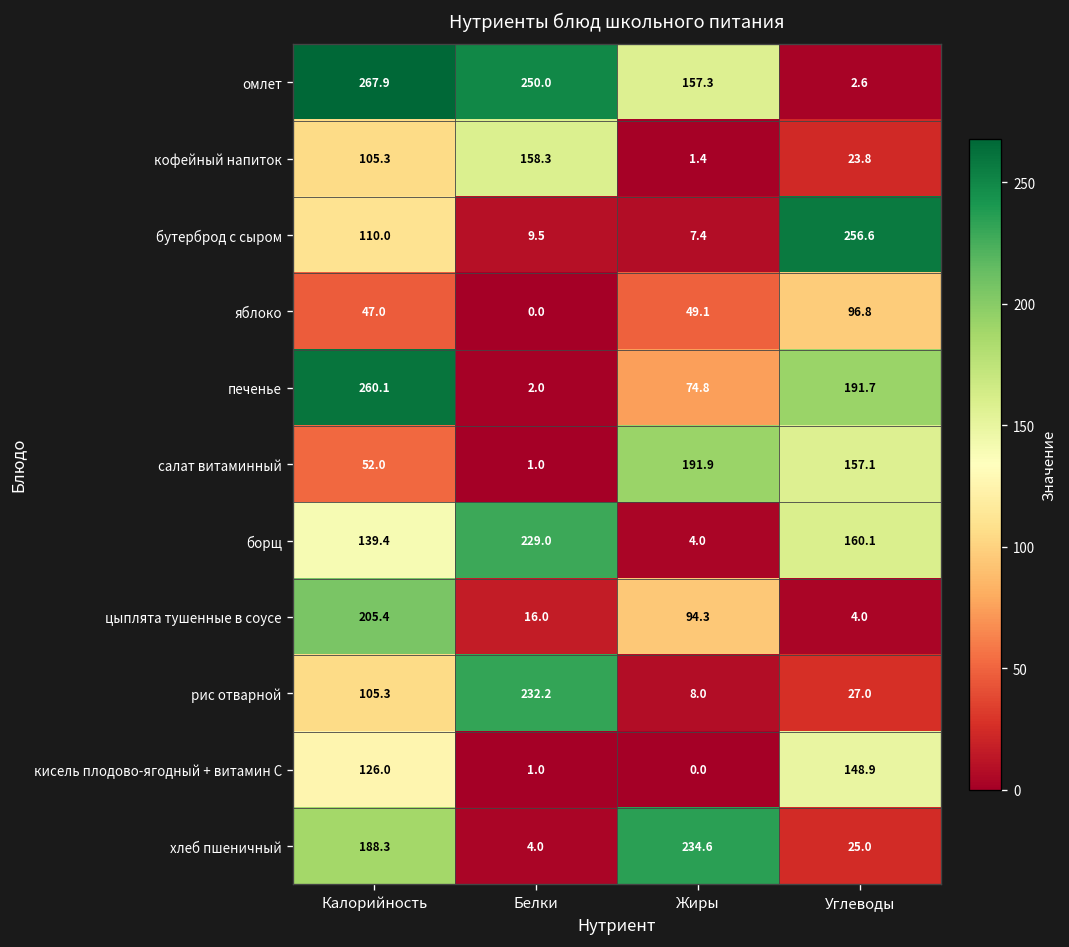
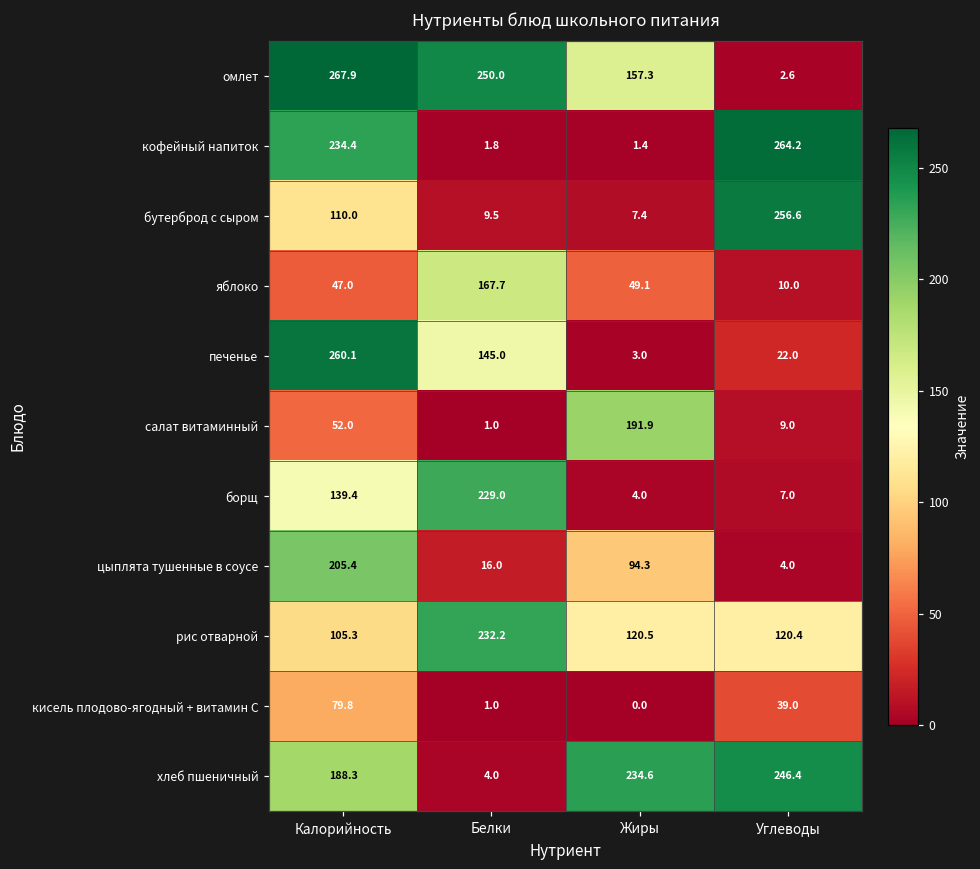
  {
    "омлет": {
      "Калорийность": 267.9,
      "Белки": 250.0,
      "Жиры": 157.3,
      "Углеводы": 2.6
    },
    "кофейный напиток": {
-     "Калорийность": 105.3,
-     "Белки": 158.3,
+     "Калорийность": 234.4,
+     "Белки": 1.8,
      "Жиры": 1.4,
-     "Углеводы": 23.8
+     "Углеводы": 264.2
    },
    "бутерброд с сыром": {
      "Калорийность": 110.0,
      "Белки": 9.5,
      "Жиры": 7.4,
      "Углеводы": 256.6
    },
    "яблоко": {
      "Калорийность": 47.0,
-     "Белки": 0.0,
+     "Белки": 167.7,
      "Жиры": 49.1,
-     "Углеводы": 96.8
+     "Углеводы": 10.0
    },
    "печенье": {
      "Калорийность": 260.1,
-     "Белки": 2.0,
-     "Жиры": 74.8,
-     "Углеводы": 191.7
+     "Белки": 145.0,
+     "Жиры": 3.0,
+     "Углеводы": 22.0
    },
    "салат витаминный": {
      "Калорийность": 52.0,
      "Белки": 1.0,
      "Жиры": 191.9,
-     "Углеводы": 157.1
+     "Углеводы": 9.0
    },
    "борщ": {
      "Калорийность": 139.4,
      "Белки": 229.0,
      "Жиры": 4.0,
-     "Углеводы": 160.1
+     "Углеводы": 7.0
    },
    "цыплята тушенные в соусе": {
      "Калорийность": 205.4,
      "Белки": 16.0,
      "Жиры": 94.3,
      "Углеводы": 4.0
    },
    "рис отварной": {
      "Калорийность": 105.3,
      "Белки": 232.2,
-     "Жиры": 8.0,
-     "Углеводы": 27.0
+     "Жиры": 120.5,
+     "Углеводы": 120.4
    },
    "кисель плодово-ягодный + витамин С": {
-     "Калорийность": 126.0,
+     "Калорийность": 79.8,
      "Белки": 1.0,
      "Жиры": 0.0,
-     "Углеводы": 148.9
+     "Углеводы": 39.0
    },
    "хлеб пшеничный": {
      "Калорийность": 188.3,
      "Белки": 4.0,
      "Жиры": 234.6,
-     "Углеводы": 25.0
+     "Углеводы": 246.4
    }
  }
